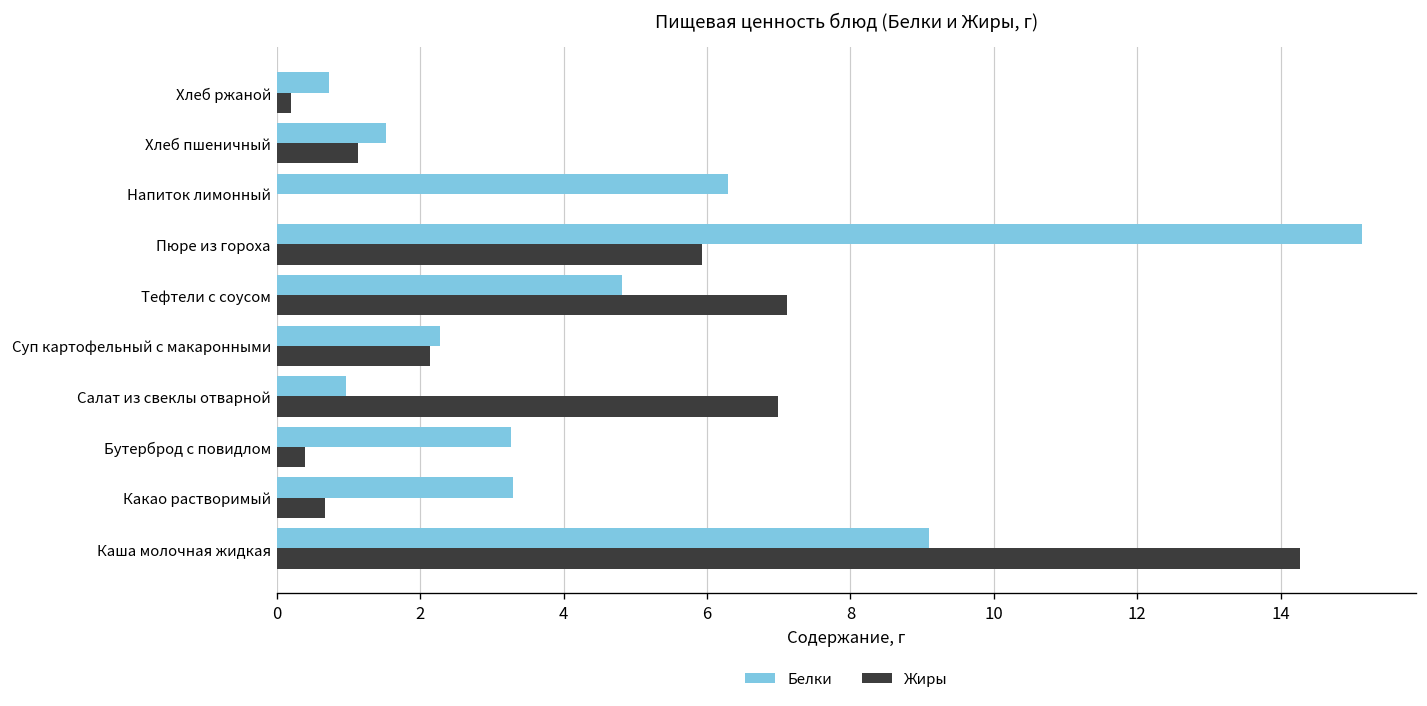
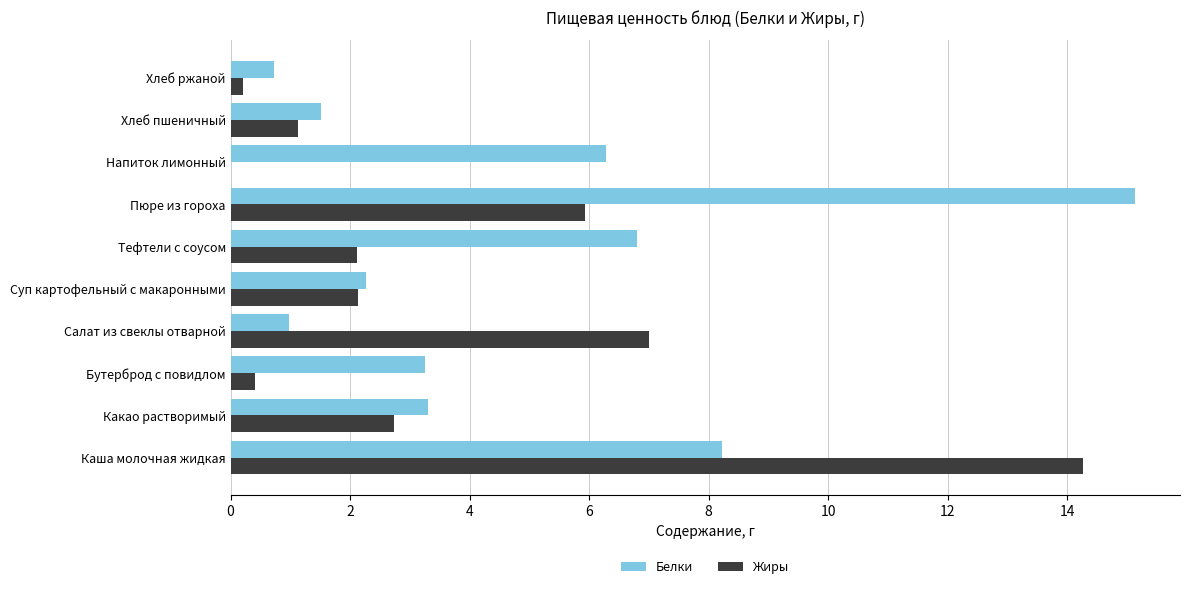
  {
    "Белки": {
      "Хлеб ржаной": 0.7,
      "Хлеб пшеничный": 1.5,
      "Напиток лимонный": 6.3,
      "Пюре из гороха": 15.1,
-     "Тефтели с соусом": 4.8,
+     "Тефтели с соусом": 6.8,
      "Суп картофельный с макаронными": 2.3,
      "Салат из свеклы отварной": 1.0,
      "Бутерброд с повидлом": 3.3,
      "Какао растворимый": 3.3,
-     "Каша молочная жидкая": 9.1
+     "Каша молочная жидкая": 8.2
    },
    "Жиры": {
      "Хлеб ржаной": 0.2,
      "Хлеб пшеничный": 1.1,
      "Напиток лимонный": 0.0,
      "Пюре из гороха": 5.9,
-     "Тефтели с соусом": 7.1,
+     "Тефтели с соусом": 2.1,
      "Суп картофельный с макаронными": 2.1,
      "Салат из свеклы отварной": 7.0,
      "Бутерброд с повидлом": 0.4,
-     "Какао растворимый": 0.7,
+     "Какао растворимый": 2.7,
      "Каша молочная жидкая": 14.3
    }
  }
